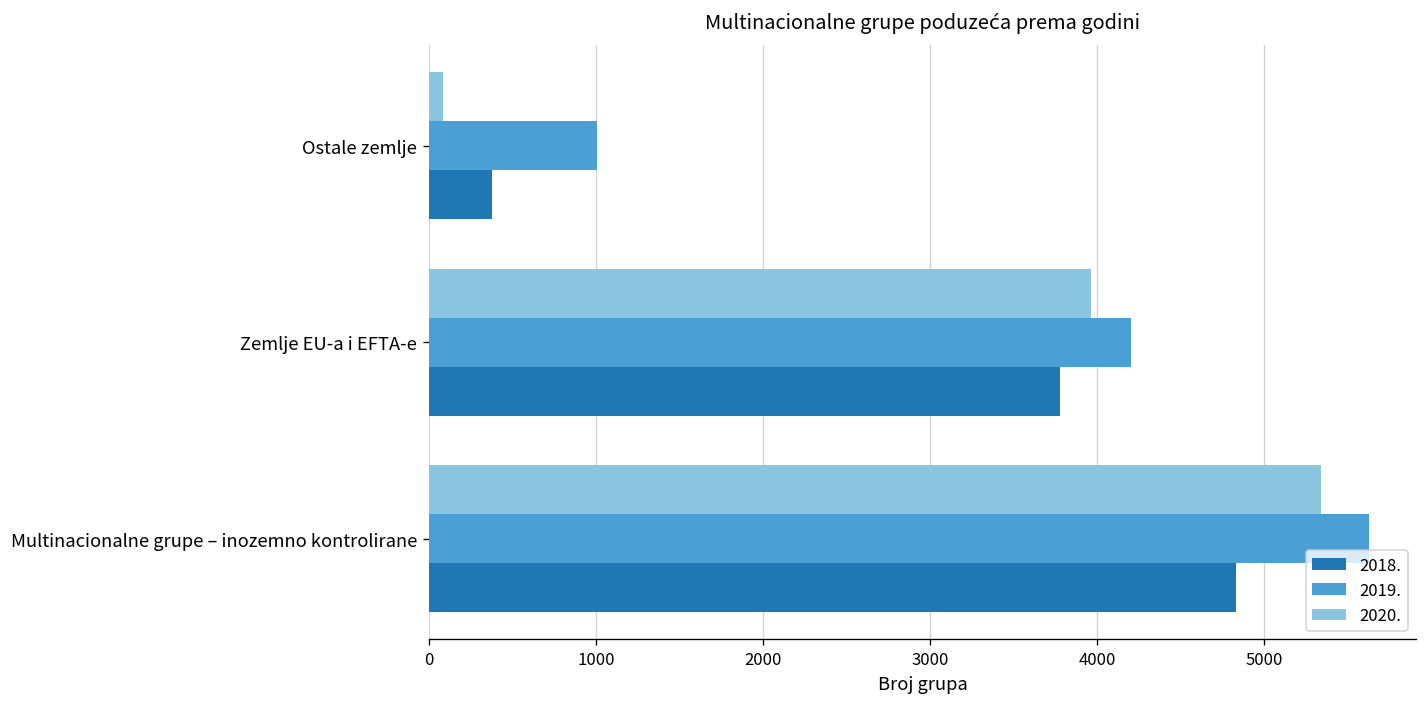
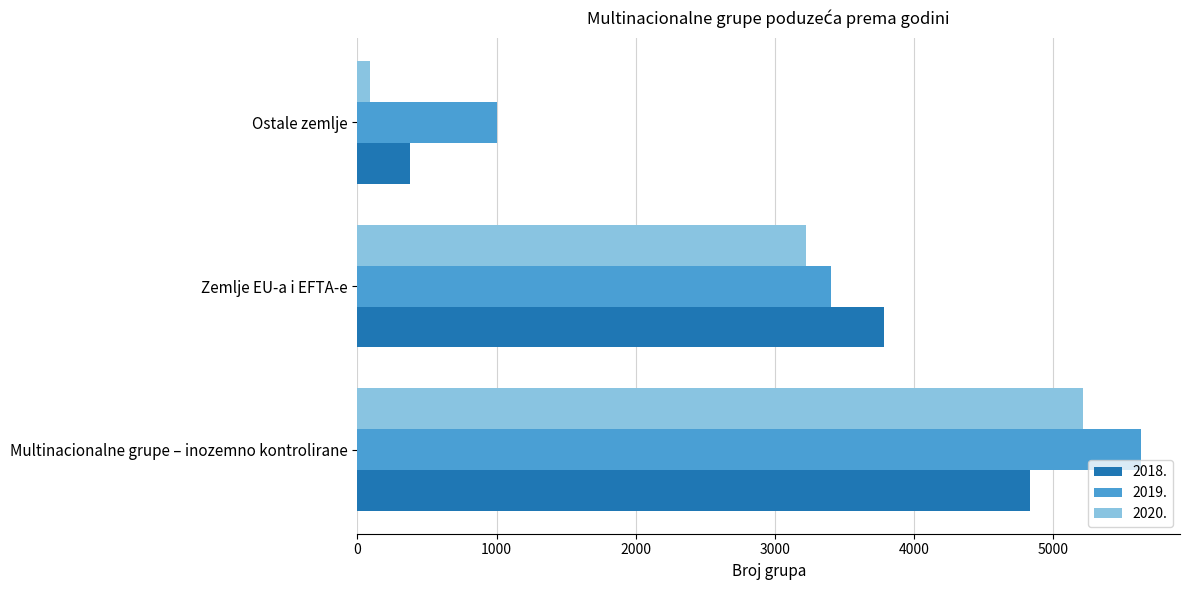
  {
    "2018.": {
      "Ostale zemlje": 380,
      "Zemlje EU-a i EFTA-e": 3780,
      "Multinacionalne grupe – inozemno kontrolirane": 4840
    },
    "2019.": {
      "Ostale zemlje": 1010,
-     "Zemlje EU-a i EFTA-e": 4210,
+     "Zemlje EU-a i EFTA-e": 3400,
      "Multinacionalne grupe – inozemno kontrolirane": 5630
    },
    "2020.": {
      "Ostale zemlje": 90,
-     "Zemlje EU-a i EFTA-e": 3970,
-     "Multinacionalne grupe – inozemno kontrolirane": 5340
+     "Zemlje EU-a i EFTA-e": 3220,
+     "Multinacionalne grupe – inozemno kontrolirane": 5210
    }
  }
